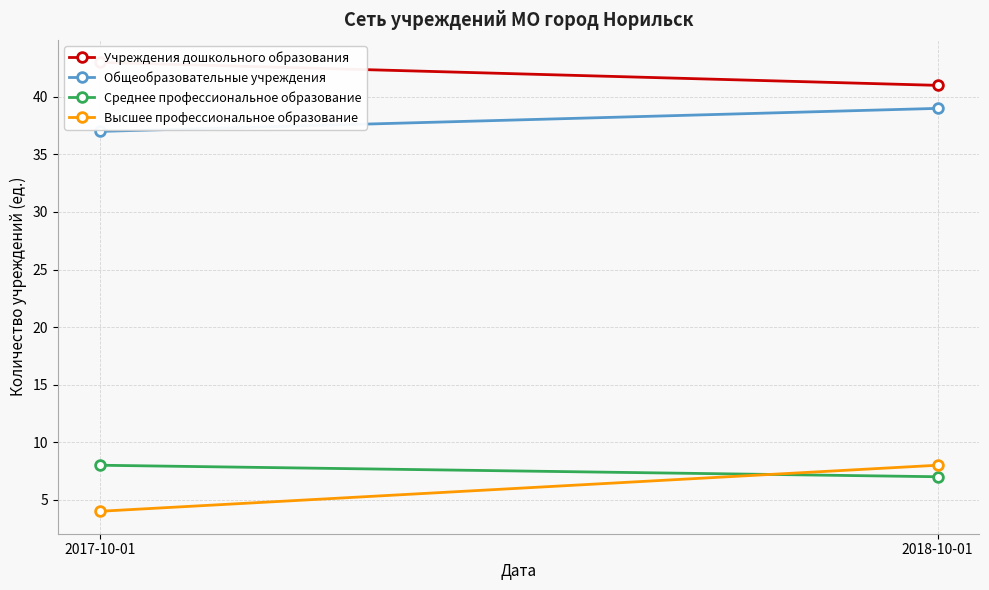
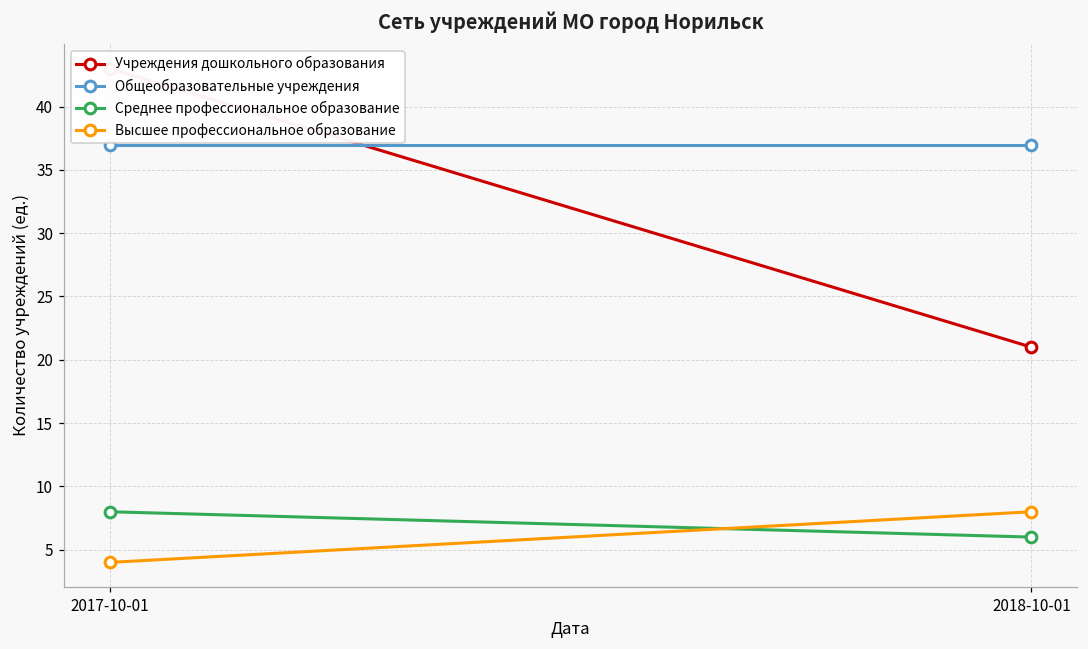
  {
    "Учреждения дошкольного образования": {
-     "2018-10-01": 41
+     "2018-10-01": 21
    },
    "Общеобразовательные учреждения": {
      "2017-10-01": 37,
-     "2018-10-01": 39
+     "2018-10-01": 37
    },
    "Среднее профессиональное образование": {
      "2017-10-01": 8,
-     "2018-10-01": 7
+     "2018-10-01": 6
    },
    "Высшее профессиональное образование": {
      "2017-10-01": 4,
      "2018-10-01": 8
    }
  }
